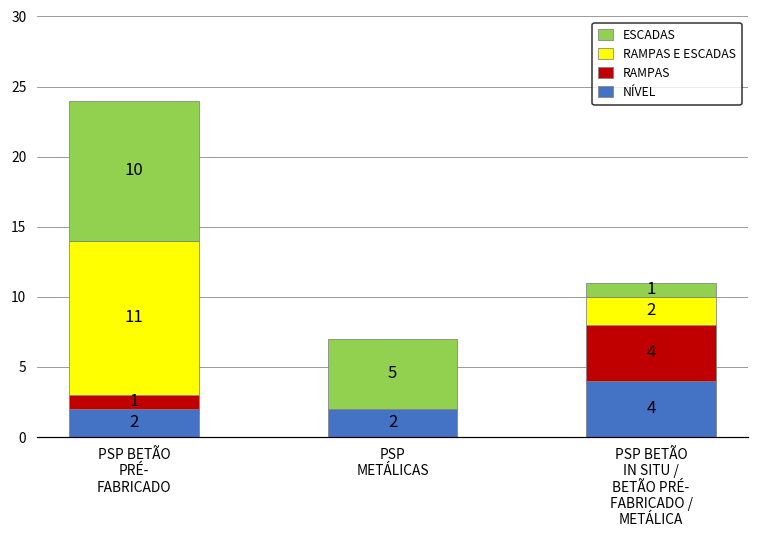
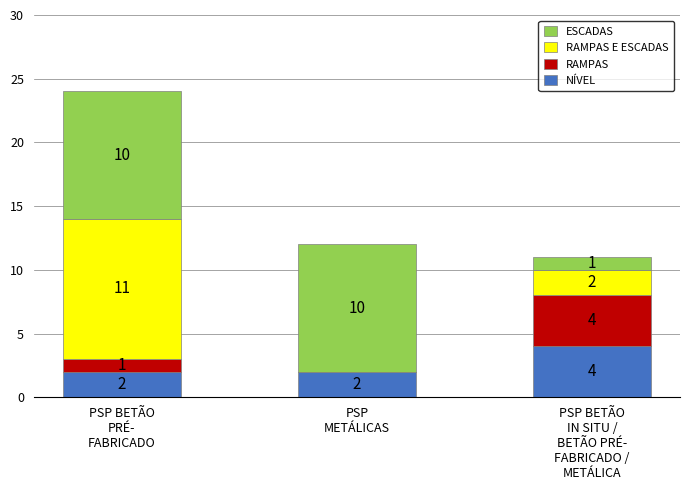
  {
    "NÍVEL": {
      "PSP BETÃO PRÉ- FABRICADO": 2,
      "PSP METÁLICAS": 2,
      "PSP BETÃO IN SITU / BETÃO PRÉ- FABRICADO / METÁLICA": 4
    },
    "RAMPAS": {
      "PSP BETÃO PRÉ- FABRICADO": 1,
      "PSP BETÃO IN SITU / BETÃO PRÉ- FABRICADO / METÁLICA": 4
    },
    "RAMPAS E ESCADAS": {
      "PSP BETÃO PRÉ- FABRICADO": 11,
      "PSP BETÃO IN SITU / BETÃO PRÉ- FABRICADO / METÁLICA": 2
    },
    "ESCADAS": {
      "PSP BETÃO PRÉ- FABRICADO": 10,
-     "PSP METÁLICAS": 5,
+     "PSP METÁLICAS": 10,
      "PSP BETÃO IN SITU / BETÃO PRÉ- FABRICADO / METÁLICA": 1
    }
  }
